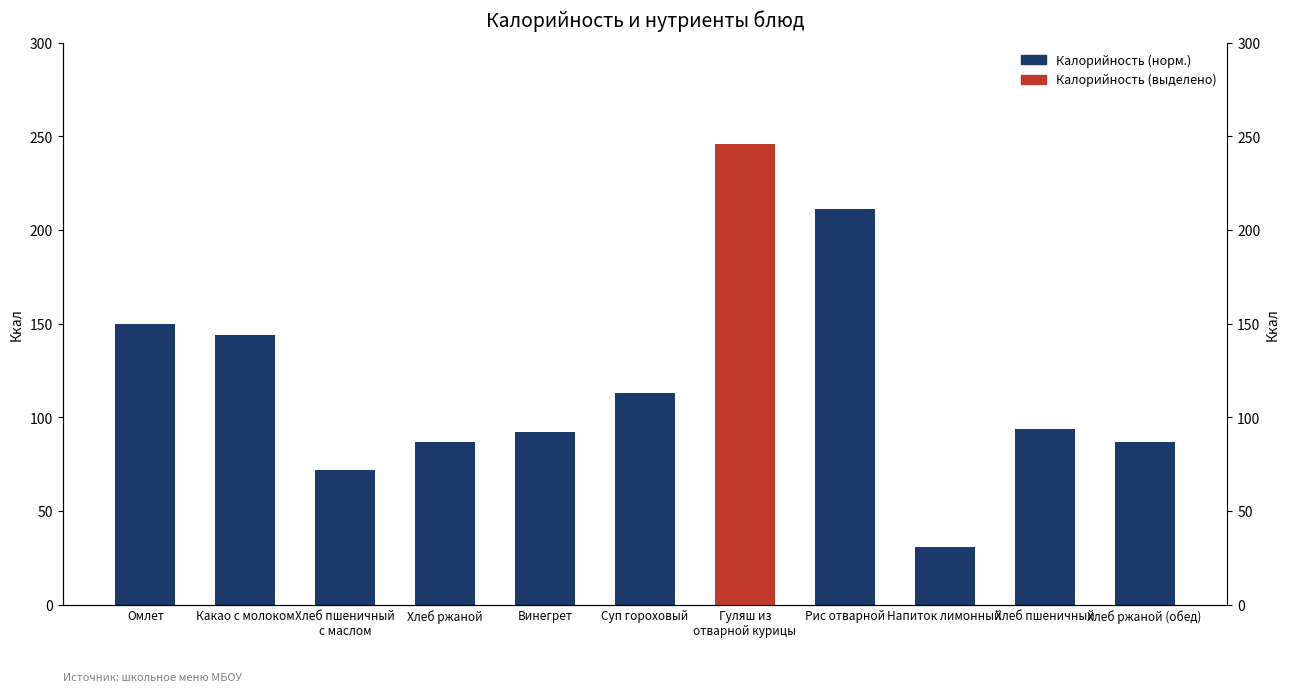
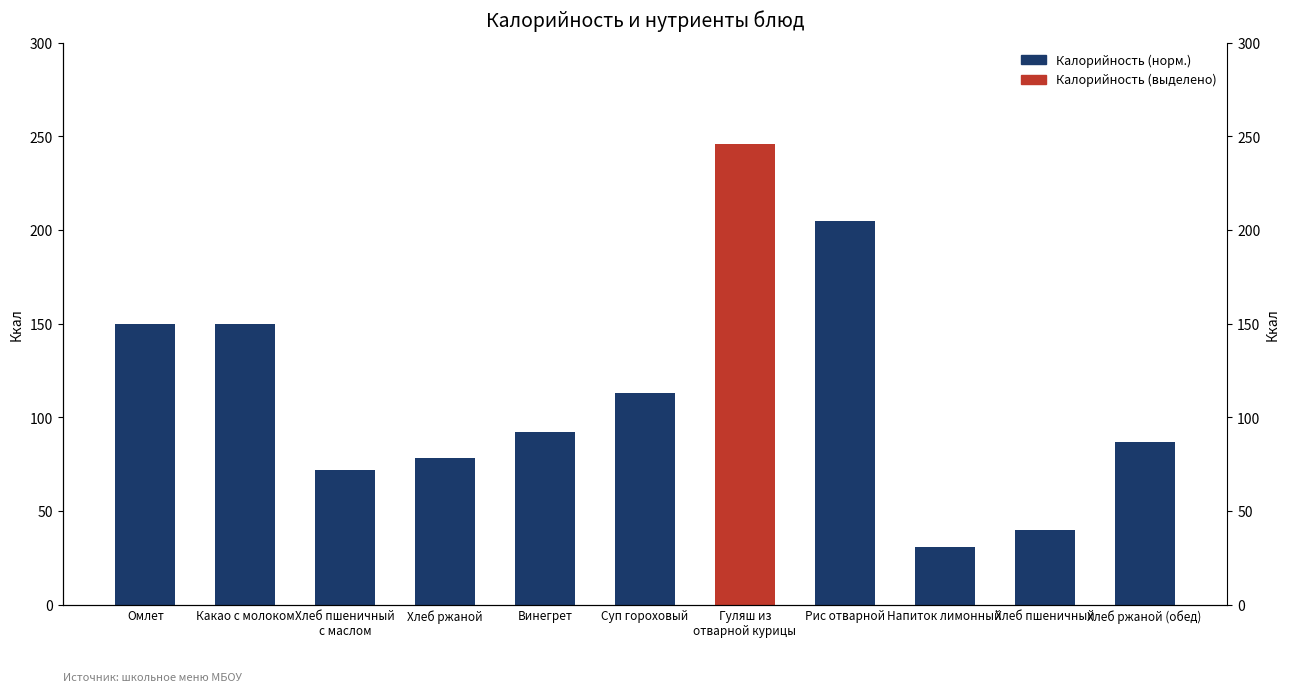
  {
    "Омлет": 150,
-   "Какао с молоком": 144,
+   "Какао с молоком": 150,
    "Хлеб пшеничный с маслом": 72,
-   "Хлеб ржаной": 87,
+   "Хлеб ржаной": 78,
    "Винегрет": 92,
    "Суп гороховый": 113,
    "Гуляш из отварной курицы": 246,
-   "Рис отварной": 211,
+   "Рис отварной": 205,
    "Напиток лимонный": 31,
-   "Хлеб пшеничный": 94,
+   "Хлеб пшеничный": 40,
    "Хлеб ржаной (обед)": 87
  }
